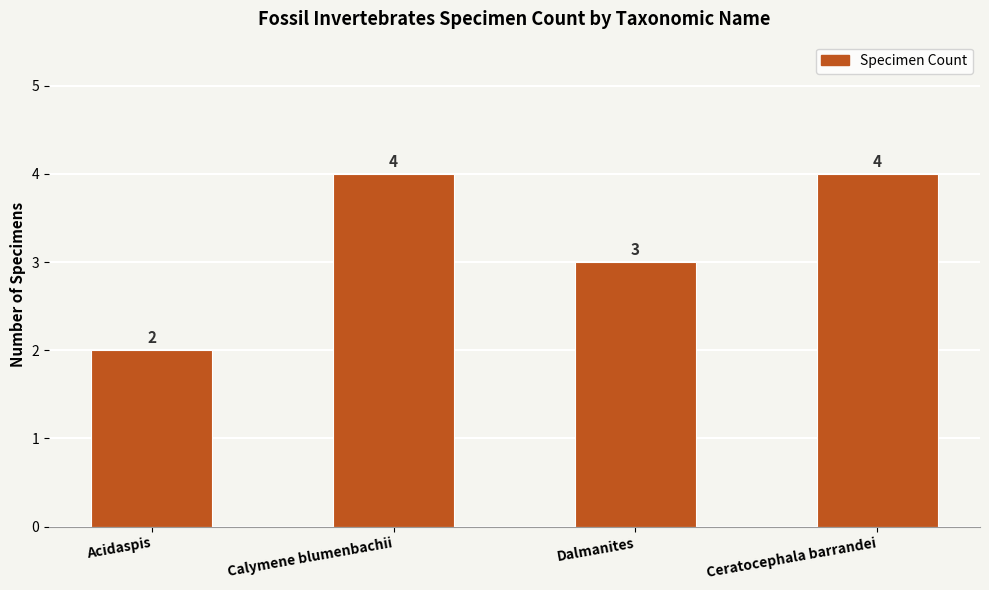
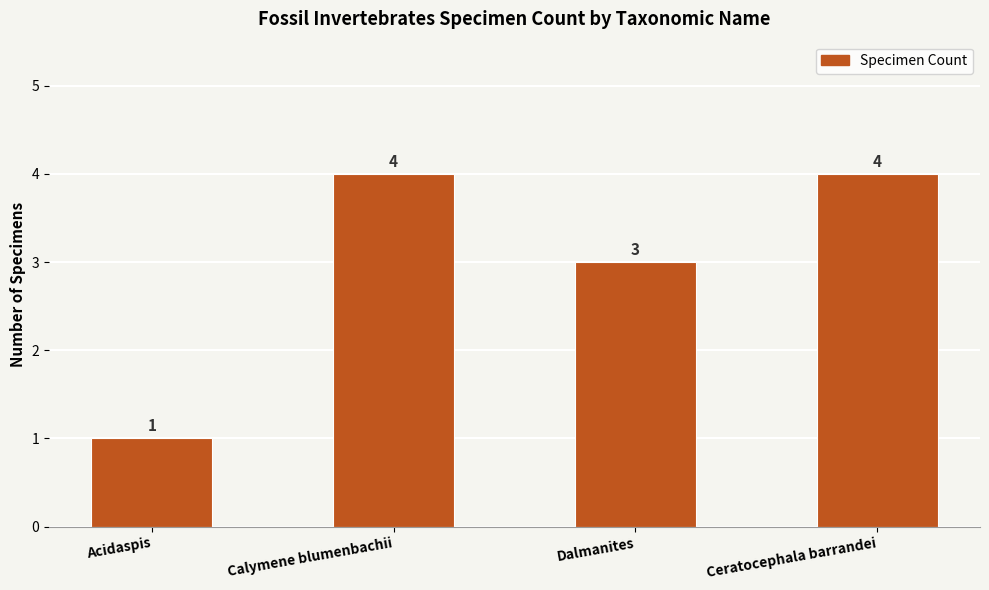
  {
-   "Acidaspis": 2,
+   "Acidaspis": 1,
    "Calymene blumenbachii": 4,
    "Dalmanites": 3,
    "Ceratocephala barrandei": 4
  }
